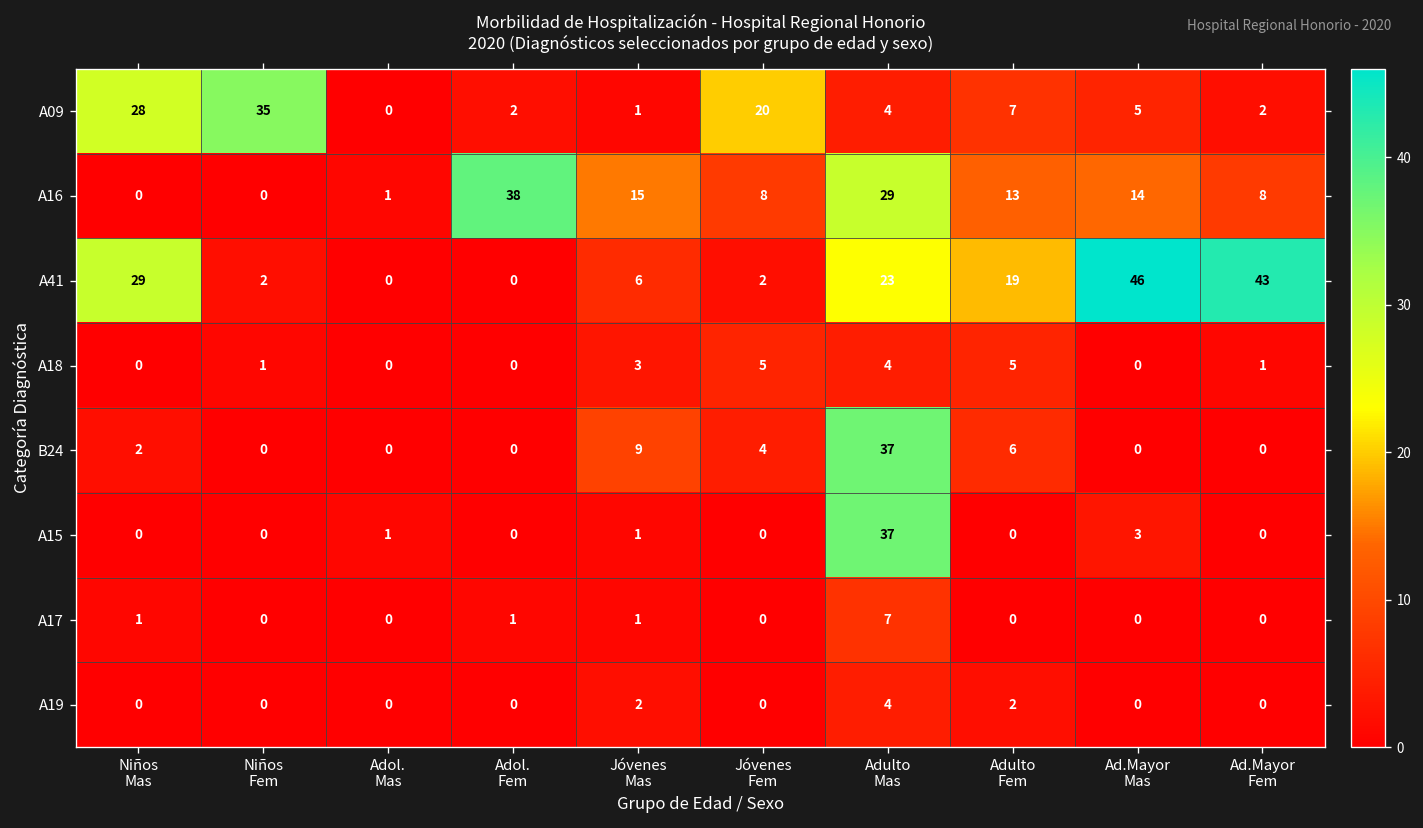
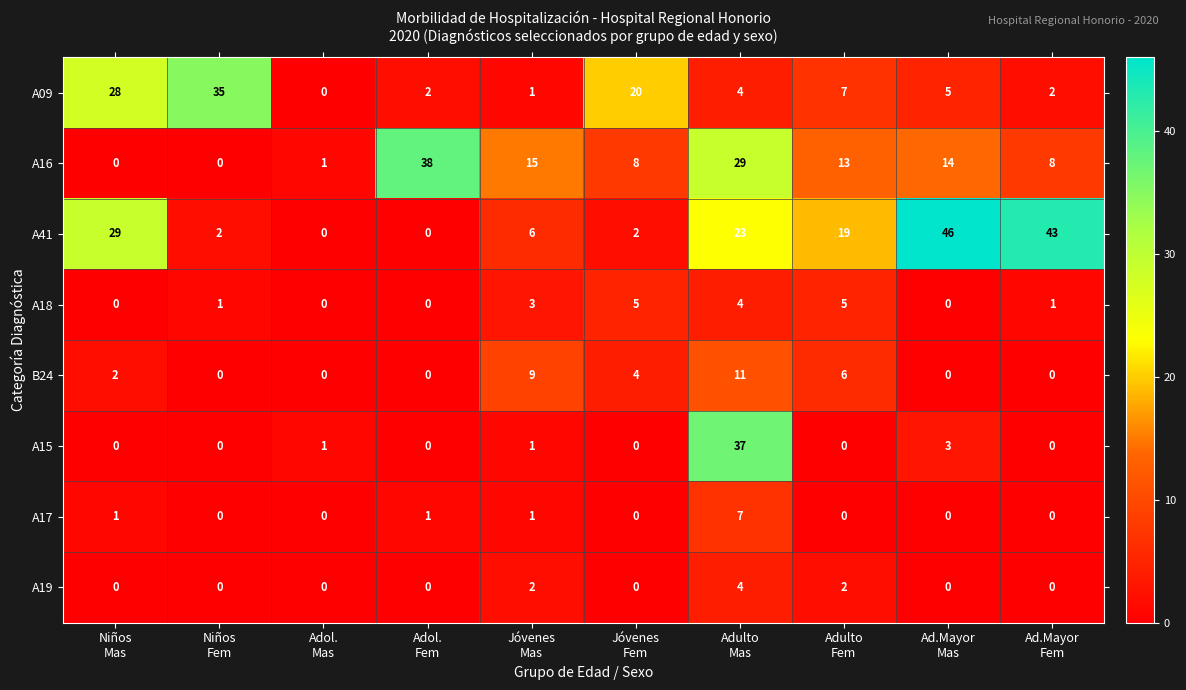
  {
    "A09": {
      "Niños Mas": 28,
      "Niños Fem": 35,
      "Adol. Mas": 0,
      "Adol. Fem": 2,
      "Jóvenes Mas": 1,
      "Jóvenes Fem": 20,
      "Adulto Mas": 4,
      "Adulto Fem": 7,
      "Ad.Mayor Mas": 5,
      "Ad.Mayor Fem": 2
    },
    "A16": {
      "Niños Mas": 0,
      "Niños Fem": 0,
      "Adol. Mas": 1,
      "Adol. Fem": 38,
      "Jóvenes Mas": 15,
      "Jóvenes Fem": 8,
      "Adulto Mas": 29,
      "Adulto Fem": 13,
      "Ad.Mayor Mas": 14,
      "Ad.Mayor Fem": 8
    },
    "A41": {
      "Niños Mas": 29,
      "Niños Fem": 2,
      "Adol. Mas": 0,
      "Adol. Fem": 0,
      "Jóvenes Mas": 6,
      "Jóvenes Fem": 2,
      "Adulto Mas": 23,
      "Adulto Fem": 19,
      "Ad.Mayor Mas": 46,
      "Ad.Mayor Fem": 43
    },
    "A18": {
      "Niños Mas": 0,
      "Niños Fem": 1,
      "Adol. Mas": 0,
      "Adol. Fem": 0,
      "Jóvenes Mas": 3,
      "Jóvenes Fem": 5,
      "Adulto Mas": 4,
      "Adulto Fem": 5,
      "Ad.Mayor Mas": 0,
      "Ad.Mayor Fem": 1
    },
    "B24": {
      "Niños Mas": 2,
      "Niños Fem": 0,
      "Adol. Mas": 0,
      "Adol. Fem": 0,
      "Jóvenes Mas": 9,
      "Jóvenes Fem": 4,
-     "Adulto Mas": 37,
+     "Adulto Mas": 11,
      "Adulto Fem": 6,
      "Ad.Mayor Mas": 0,
      "Ad.Mayor Fem": 0
    },
    "A15": {
      "Niños Mas": 0,
      "Niños Fem": 0,
      "Adol. Mas": 1,
      "Adol. Fem": 0,
      "Jóvenes Mas": 1,
      "Jóvenes Fem": 0,
      "Adulto Mas": 37,
      "Adulto Fem": 0,
      "Ad.Mayor Mas": 3,
      "Ad.Mayor Fem": 0
    },
    "A17": {
      "Niños Mas": 1,
      "Niños Fem": 0,
      "Adol. Mas": 0,
      "Adol. Fem": 1,
      "Jóvenes Mas": 1,
      "Jóvenes Fem": 0,
      "Adulto Mas": 7,
      "Adulto Fem": 0,
      "Ad.Mayor Mas": 0,
      "Ad.Mayor Fem": 0
    },
    "A19": {
      "Niños Mas": 0,
      "Niños Fem": 0,
      "Adol. Mas": 0,
      "Adol. Fem": 0,
      "Jóvenes Mas": 2,
      "Jóvenes Fem": 0,
      "Adulto Mas": 4,
      "Adulto Fem": 2,
      "Ad.Mayor Mas": 0,
      "Ad.Mayor Fem": 0
    }
  }
